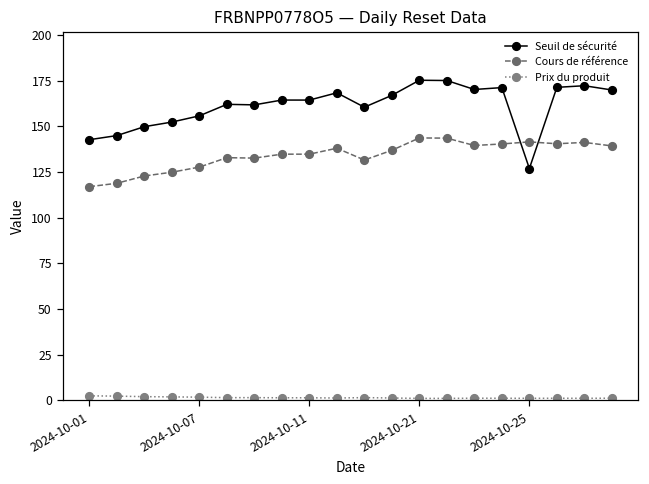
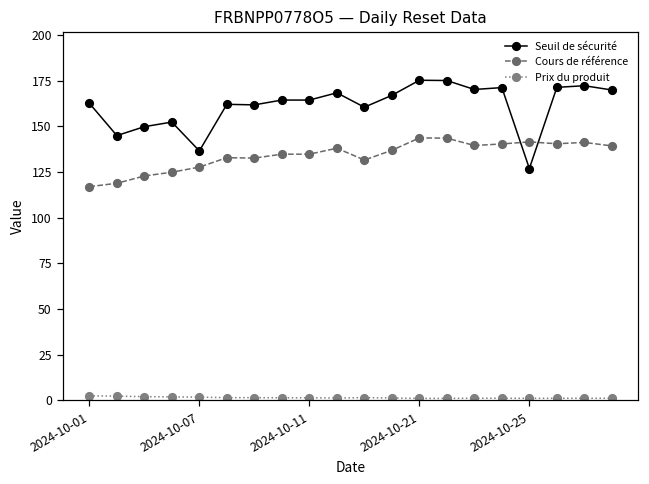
  {
    "Seuil de sécurité": {
-     "2024-10-01": 143,
-     "2024-10-07": 156,
+     "2024-10-01": 163,
+     "2024-10-07": 137,
      "2024-10-11": 164,
      "2024-10-21": 175,
      "2024-10-25": 127
    }
  }
